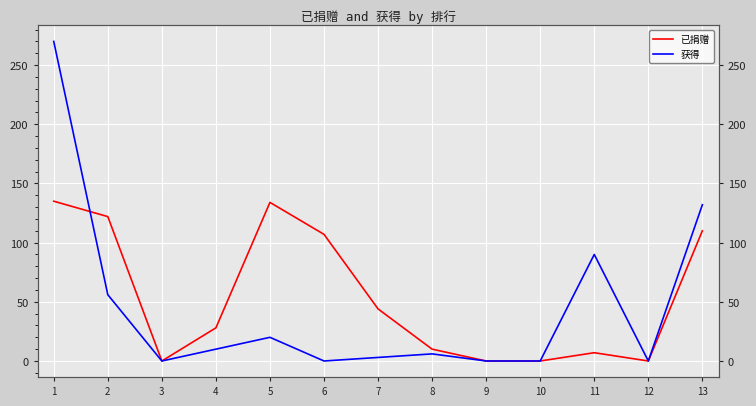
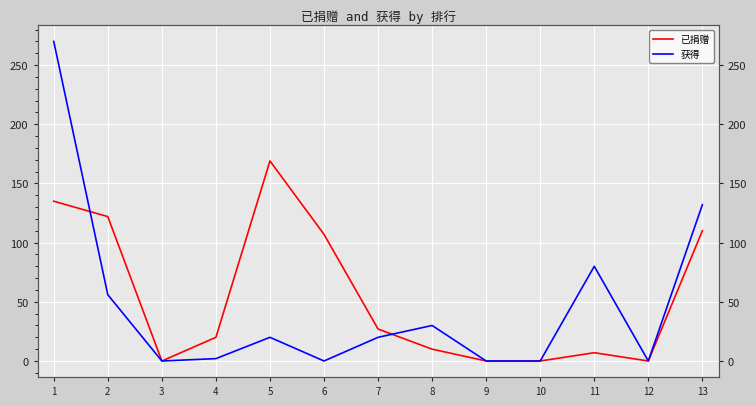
  {
    "已捐赠": {
      "1": 135,
      "2": 122,
-     "4": 28,
-     "5": 134,
+     "4": 20,
+     "5": 169,
      "6": 107,
-     "7": 44,
+     "7": 27,
      "8": 10,
      "11": 7,
      "13": 110
    },
    "获得": {
      "1": 270,
      "2": 56,
-     "4": 10,
+     "4": 2,
      "5": 20,
      "6": 0,
-     "7": 3,
-     "8": 6,
-     "11": 90,
+     "7": 20,
+     "8": 30,
+     "11": 80,
      "13": 132
    }
  }
